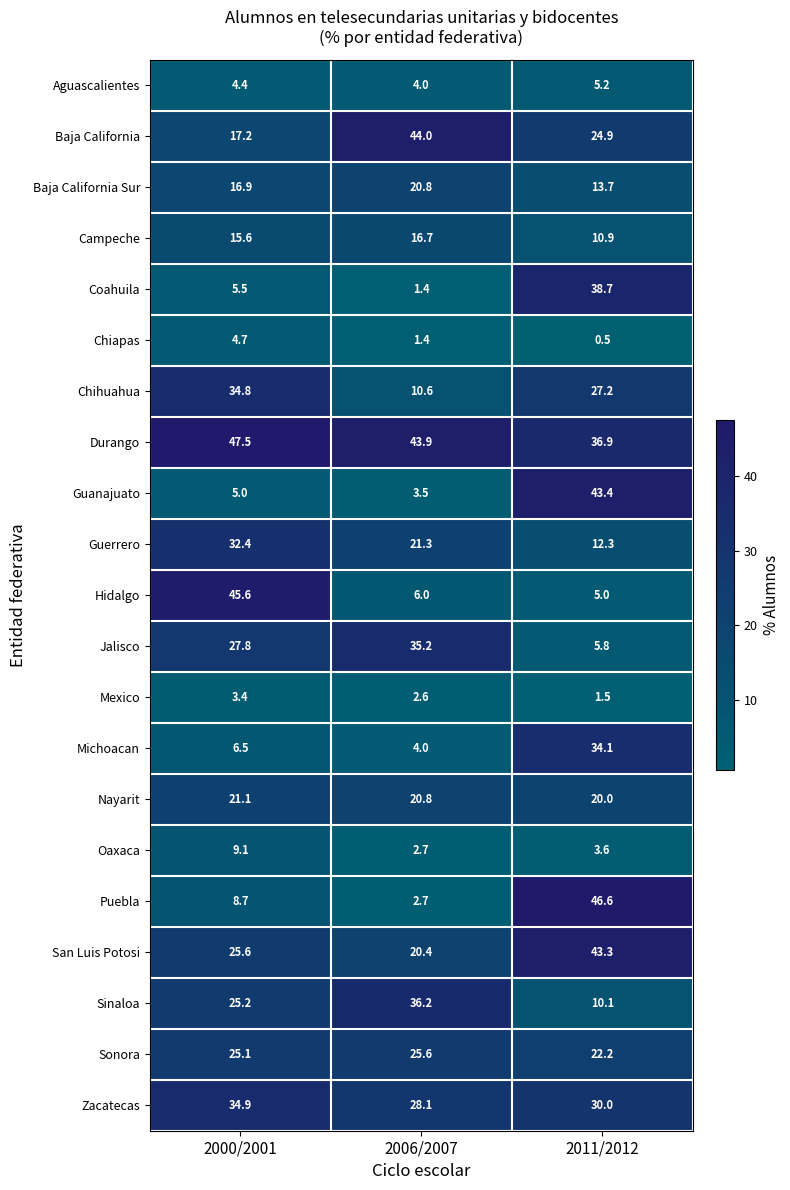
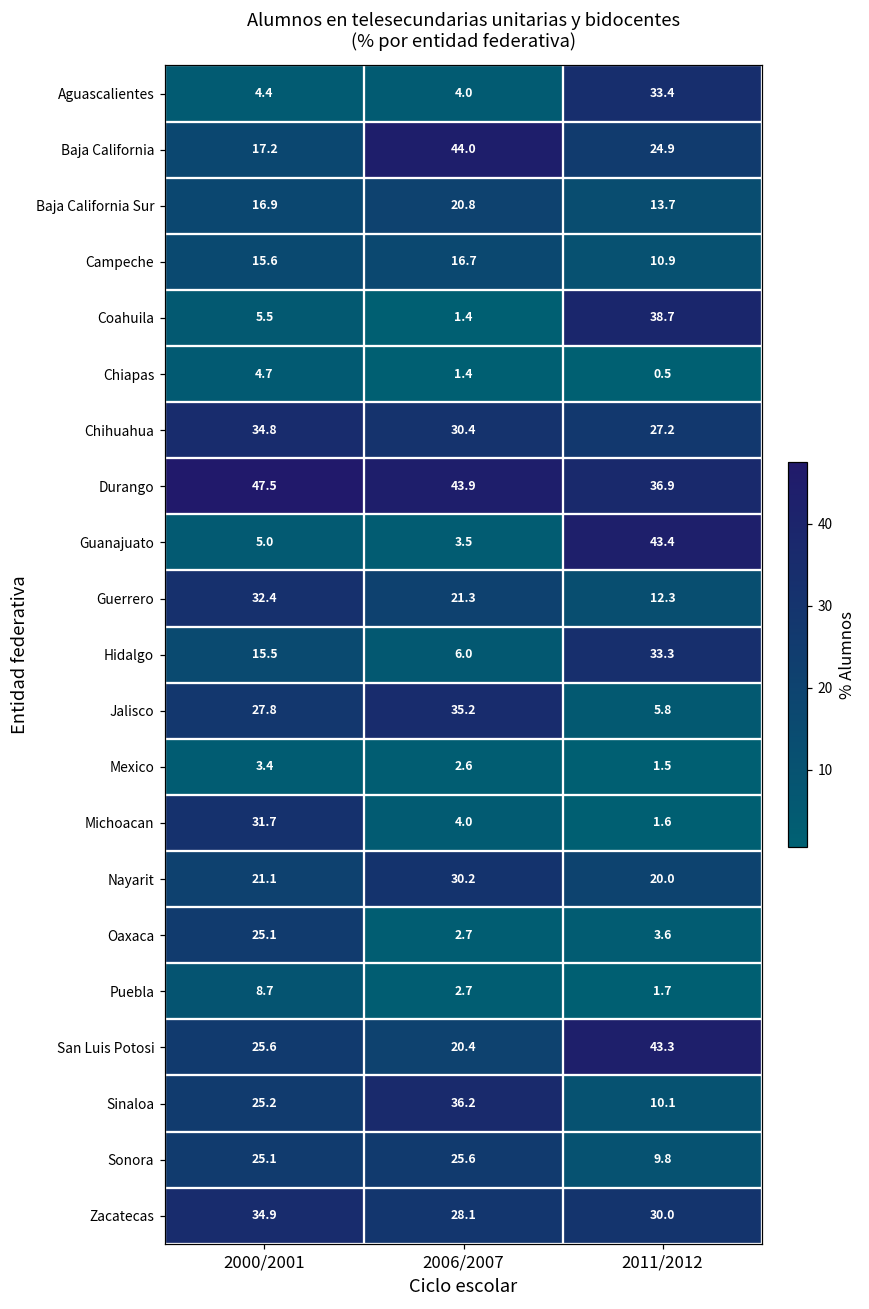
  {
    "Aguascalientes": {
      "2000/2001": 4.4,
      "2006/2007": 4.0,
-     "2011/2012": 5.2
+     "2011/2012": 33.4
    },
    "Baja California": {
      "2000/2001": 17.2,
      "2006/2007": 44.0,
      "2011/2012": 24.9
    },
    "Baja California Sur": {
      "2000/2001": 16.9,
      "2006/2007": 20.8,
      "2011/2012": 13.7
    },
    "Campeche": {
      "2000/2001": 15.6,
      "2006/2007": 16.7,
      "2011/2012": 10.9
    },
    "Coahuila": {
      "2000/2001": 5.5,
      "2006/2007": 1.4,
      "2011/2012": 38.7
    },
    "Chiapas": {
      "2000/2001": 4.7,
      "2006/2007": 1.4,
      "2011/2012": 0.5
    },
    "Chihuahua": {
      "2000/2001": 34.8,
-     "2006/2007": 10.6,
+     "2006/2007": 30.4,
      "2011/2012": 27.2
    },
    "Durango": {
      "2000/2001": 47.5,
      "2006/2007": 43.9,
      "2011/2012": 36.9
    },
    "Guanajuato": {
      "2000/2001": 5.0,
      "2006/2007": 3.5,
      "2011/2012": 43.4
    },
    "Guerrero": {
      "2000/2001": 32.4,
      "2006/2007": 21.3,
      "2011/2012": 12.3
    },
    "Hidalgo": {
-     "2000/2001": 45.6,
+     "2000/2001": 15.5,
      "2006/2007": 6.0,
-     "2011/2012": 5.0
+     "2011/2012": 33.3
    },
    "Jalisco": {
      "2000/2001": 27.8,
      "2006/2007": 35.2,
      "2011/2012": 5.8
    },
    "Mexico": {
      "2000/2001": 3.4,
      "2006/2007": 2.6,
      "2011/2012": 1.5
    },
    "Michoacan": {
-     "2000/2001": 6.5,
+     "2000/2001": 31.7,
      "2006/2007": 4.0,
-     "2011/2012": 34.1
+     "2011/2012": 1.6
    },
    "Nayarit": {
      "2000/2001": 21.1,
-     "2006/2007": 20.8,
+     "2006/2007": 30.2,
      "2011/2012": 20.0
    },
    "Oaxaca": {
-     "2000/2001": 9.1,
+     "2000/2001": 25.1,
      "2006/2007": 2.7,
      "2011/2012": 3.6
    },
    "Puebla": {
      "2000/2001": 8.7,
      "2006/2007": 2.7,
-     "2011/2012": 46.6
+     "2011/2012": 1.7
    },
    "San Luis Potosi": {
      "2000/2001": 25.6,
      "2006/2007": 20.4,
      "2011/2012": 43.3
    },
    "Sinaloa": {
      "2000/2001": 25.2,
      "2006/2007": 36.2,
      "2011/2012": 10.1
    },
    "Sonora": {
      "2000/2001": 25.1,
      "2006/2007": 25.6,
-     "2011/2012": 22.2
+     "2011/2012": 9.8
    },
    "Zacatecas": {
      "2000/2001": 34.9,
      "2006/2007": 28.1,
      "2011/2012": 30.0
    }
  }
